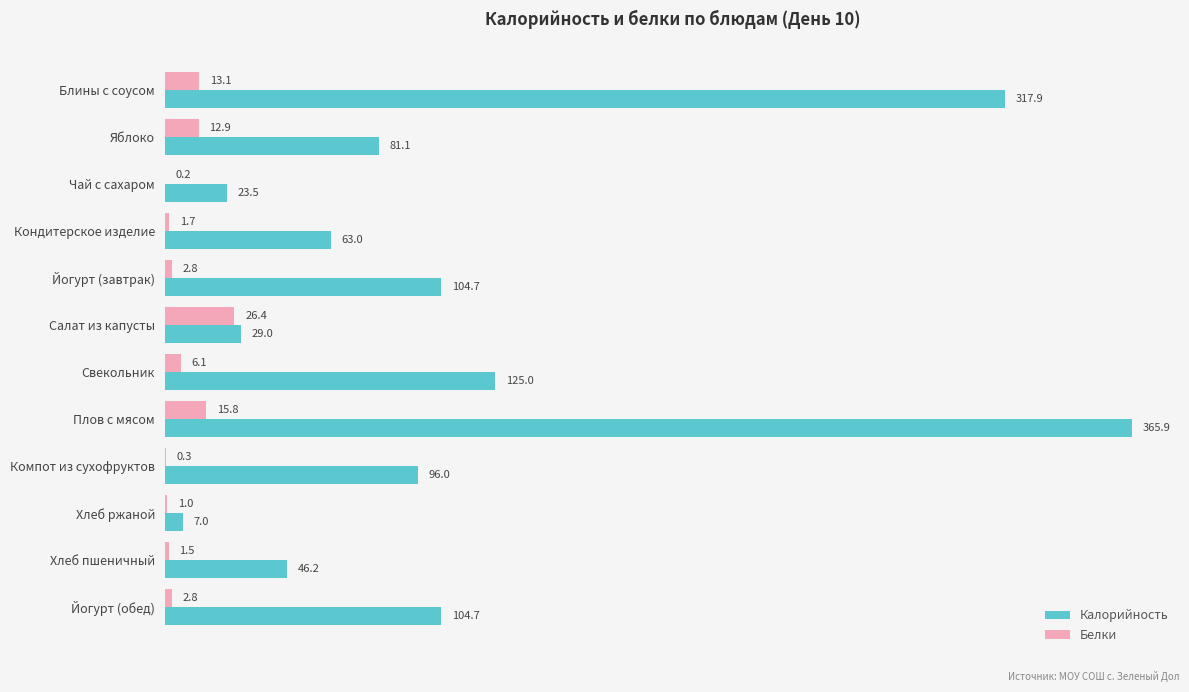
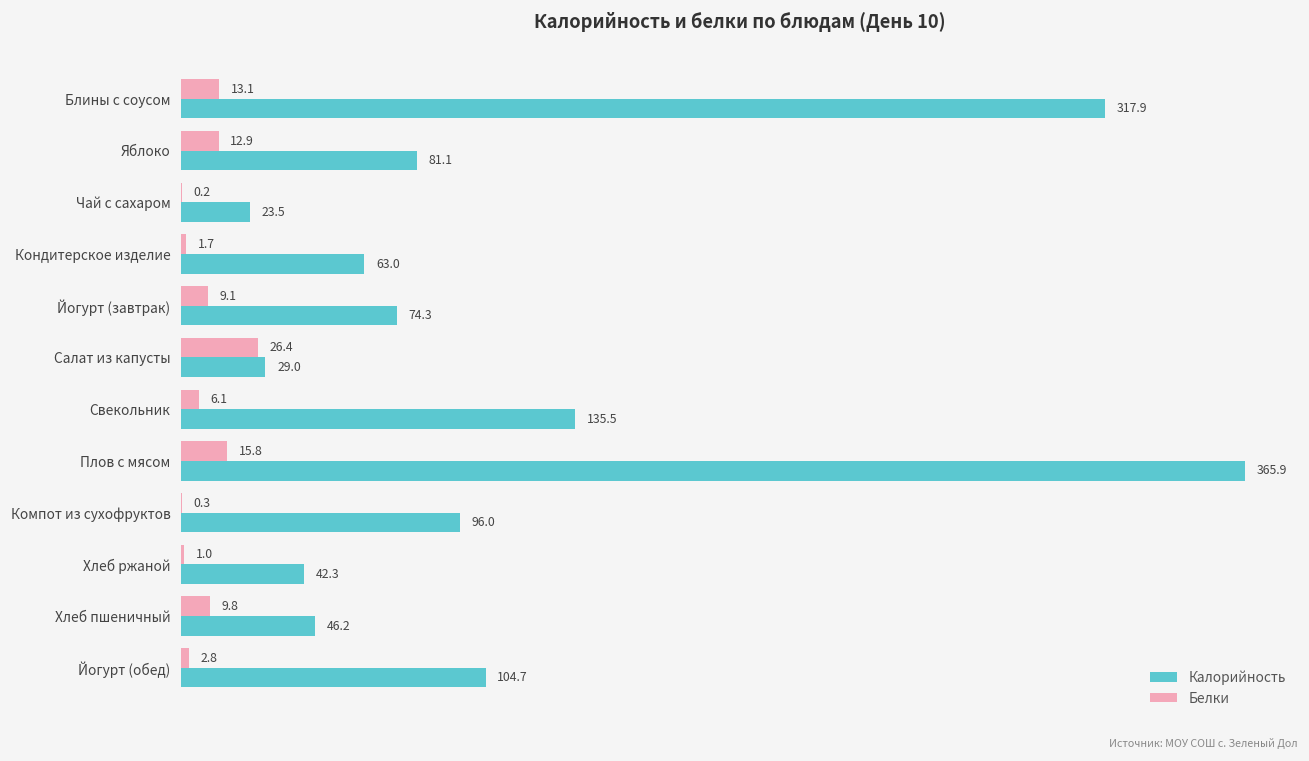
  {
    "Калорийность": {
      "Блины с соусом": 317.9,
      "Яблоко": 81.1,
      "Чай с сахаром": 23.5,
      "Кондитерское изделие": 63.0,
-     "Йогурт (завтрак)": 104.7,
+     "Йогурт (завтрак)": 74.3,
      "Салат из капусты": 29.0,
-     "Свекольник": 125.0,
+     "Свекольник": 135.5,
      "Плов с мясом": 365.9,
      "Компот из сухофруктов": 96.0,
-     "Хлеб ржаной": 7.0,
+     "Хлеб ржаной": 42.3,
      "Хлеб пшеничный": 46.2,
      "Йогурт (обед)": 104.7
    },
    "Белки": {
      "Блины с соусом": 13.1,
      "Яблоко": 12.9,
      "Чай с сахаром": 0.2,
      "Кондитерское изделие": 1.7,
-     "Йогурт (завтрак)": 2.8,
+     "Йогурт (завтрак)": 9.1,
      "Салат из капусты": 26.4,
      "Свекольник": 6.1,
      "Плов с мясом": 15.8,
      "Компот из сухофруктов": 0.3,
      "Хлеб ржаной": 1.0,
-     "Хлеб пшеничный": 1.5,
+     "Хлеб пшеничный": 9.8,
      "Йогурт (обед)": 2.8
    }
  }
